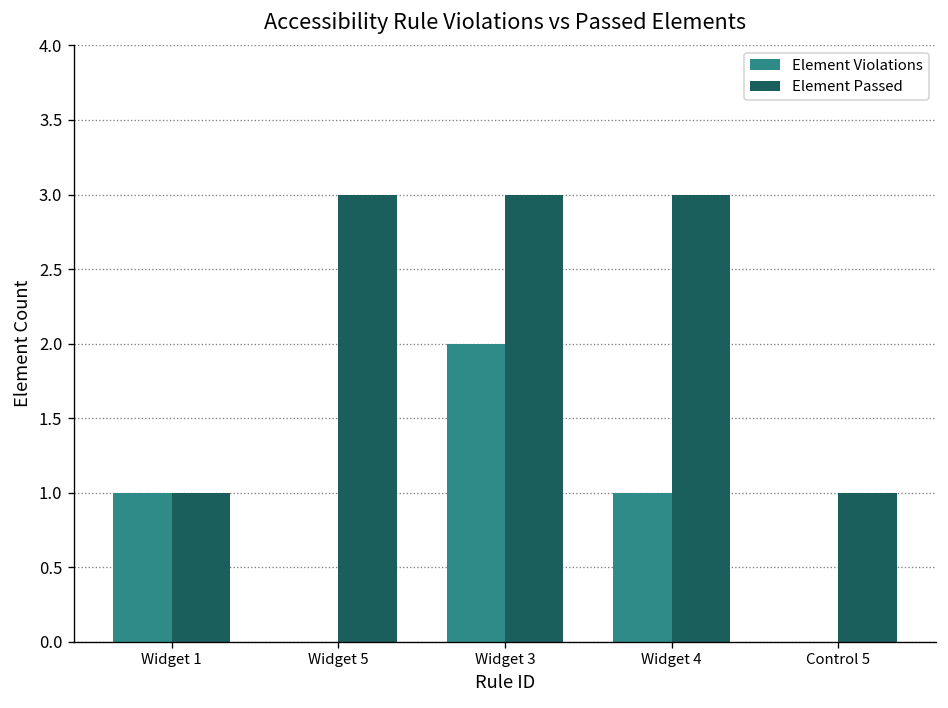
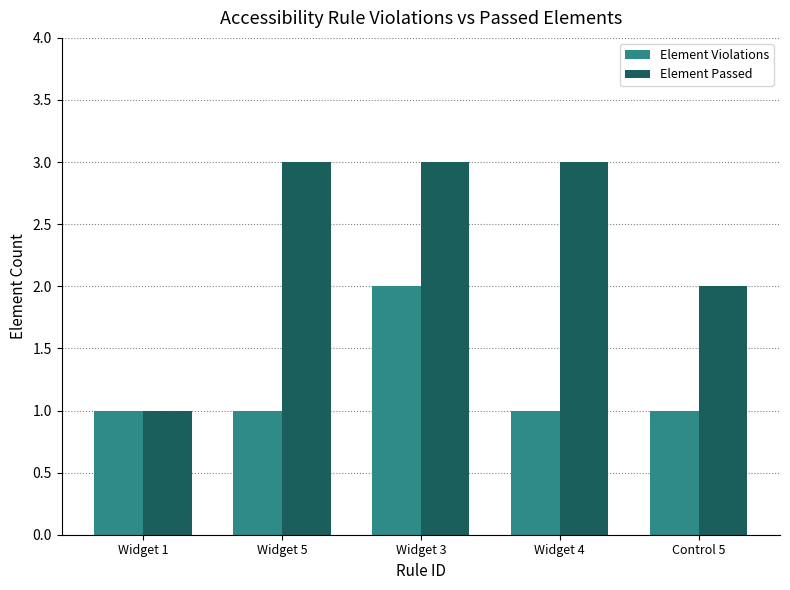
  {
    "Element Violations": {
      "Widget 1": 1,
-     "Widget 5": 0,
+     "Widget 5": 1,
      "Widget 3": 2,
      "Widget 4": 1,
-     "Control 5": 0
+     "Control 5": 1
    },
    "Element Passed": {
      "Widget 1": 1,
      "Widget 5": 3,
      "Widget 3": 3,
      "Widget 4": 3,
-     "Control 5": 1
+     "Control 5": 2
    }
  }
